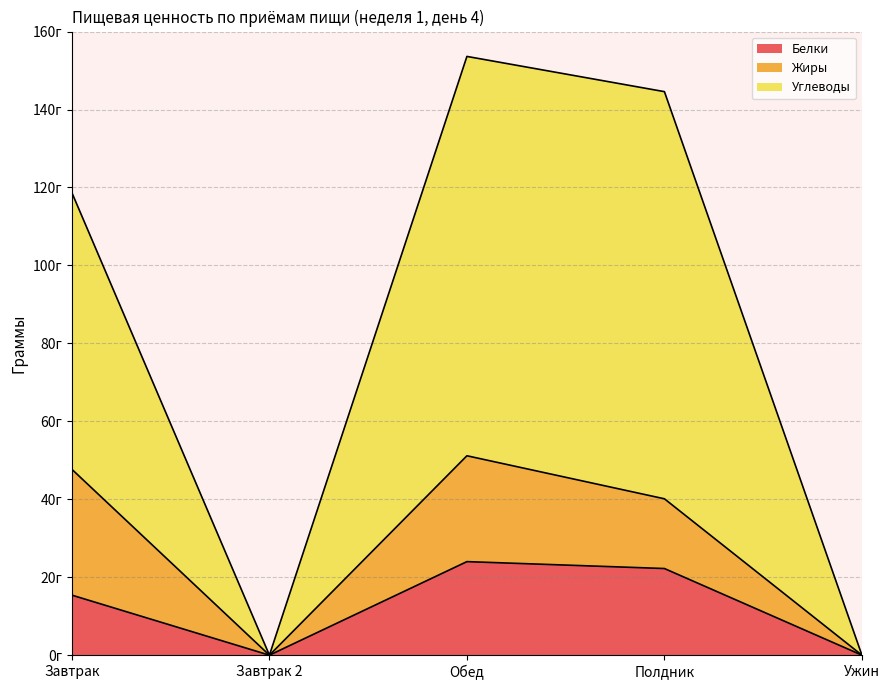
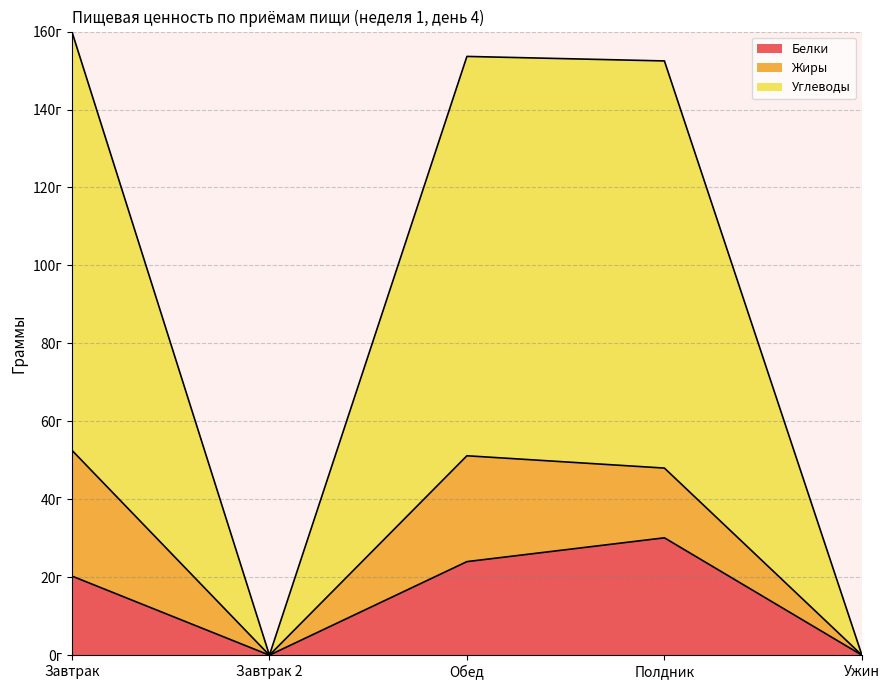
  {
    "Белки": {
-     "Завтрак": "15г",
+     "Завтрак": "20г",
      "Обед": "24г",
-     "Полдник": "22г"
+     "Полдник": "30г"
    },
    "Жиры": {
      "Завтрак": "32г",
      "Обед": "27г",
      "Полдник": "18г"
    },
    "Углеводы": {
-     "Завтрак": "71г",
+     "Завтрак": "107г",
      "Обед": "102г",
      "Полдник": "104г"
    }
  }
